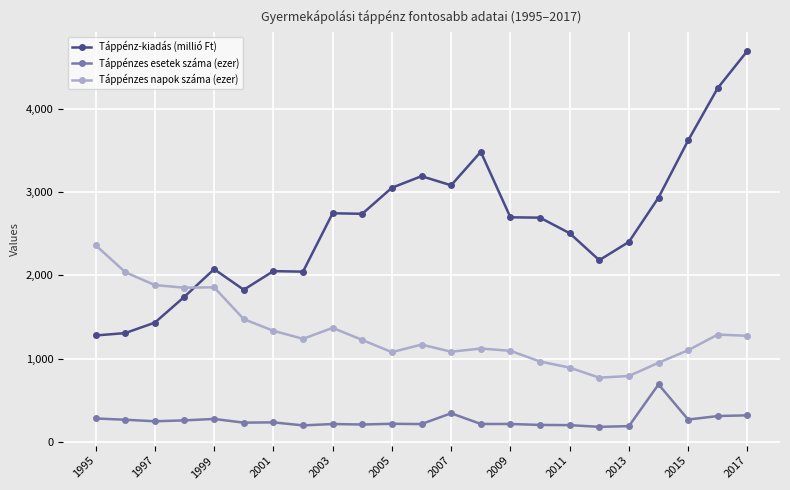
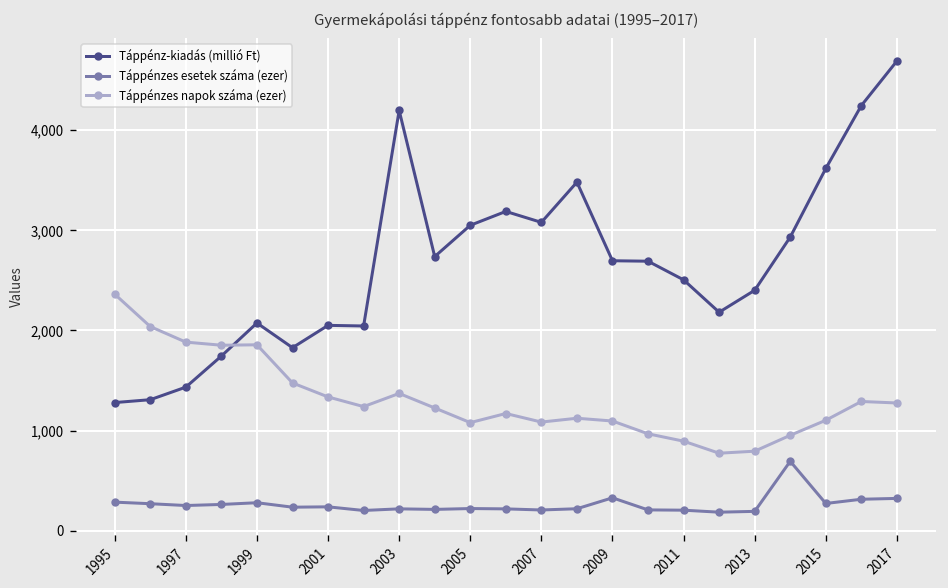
  {
    "Táppénz-kiadás (millió Ft)": {
      "1995": "1,300",
      "1997": "1,400",
      "1999": "2,100",
      "2001": "2,100",
-     "2003": "2,700",
+     "2003": "4,200",
      "2005": "3,100",
      "2007": "3,100",
      "2009": "2,700",
      "2011": "2,500",
      "2013": "2,400",
      "2015": "3,600",
      "2017": "4,700"
    },
    "Táppénzes esetek száma (ezer)": {
      "1995": "300",
      "1997": "300",
      "1999": "300",
      "2001": "200",
      "2003": "200",
      "2005": "200",
-     "2007": "300",
-     "2009": "200",
+     "2007": "200",
+     "2009": "300",
      "2011": "200",
      "2013": "200",
      "2015": "300",
      "2017": "300"
    },
    "Táppénzes napok száma (ezer)": {
      "1995": "2,400",
      "1997": "1,900",
      "1999": "1,900",
      "2001": "1,300",
      "2003": "1,400",
      "2005": "1,100",
      "2007": "1,100",
      "2009": "1,100",
      "2011": "900",
      "2013": "800",
      "2015": "1,100",
      "2017": "1,300"
    }
  }
